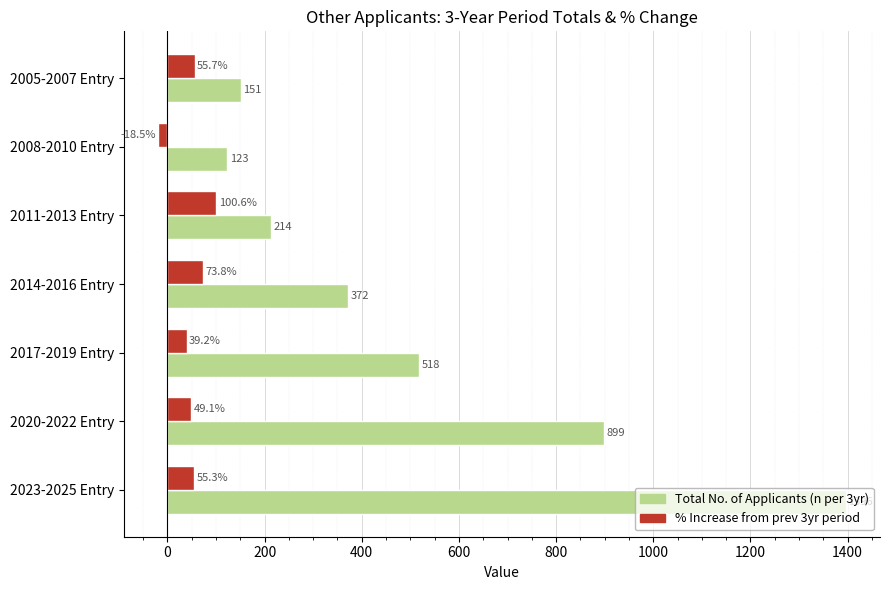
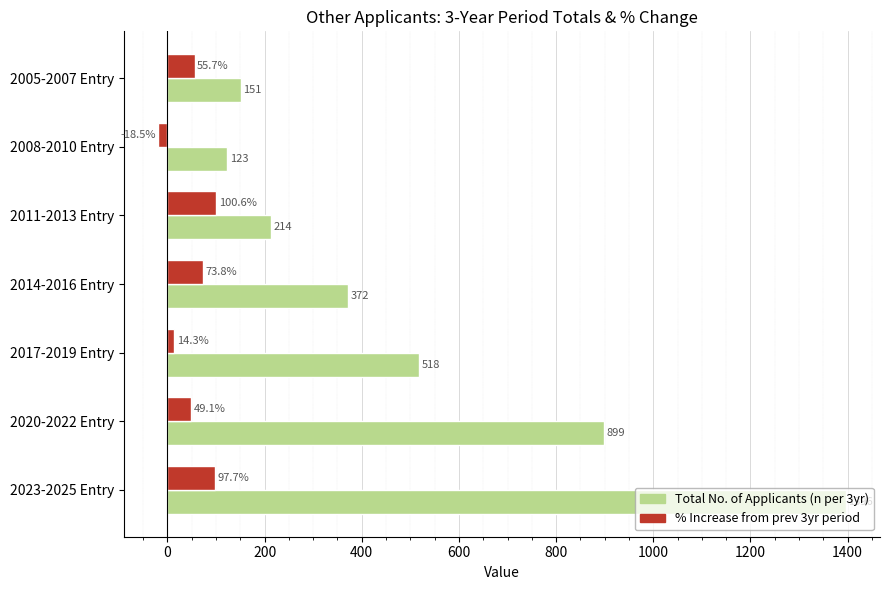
  {
    "% Increase from prev 3yr period": {
      "2005-2007 Entry": "55.7%",
      "2008-2010 Entry": "-18.5%",
      "2011-2013 Entry": "100.6%",
      "2014-2016 Entry": "73.8%",
-     "2017-2019 Entry": "39.2%",
+     "2017-2019 Entry": "14.3%",
      "2020-2022 Entry": "49.1%",
-     "2023-2025 Entry": "55.3%"
+     "2023-2025 Entry": "97.7%"
    }
  }
